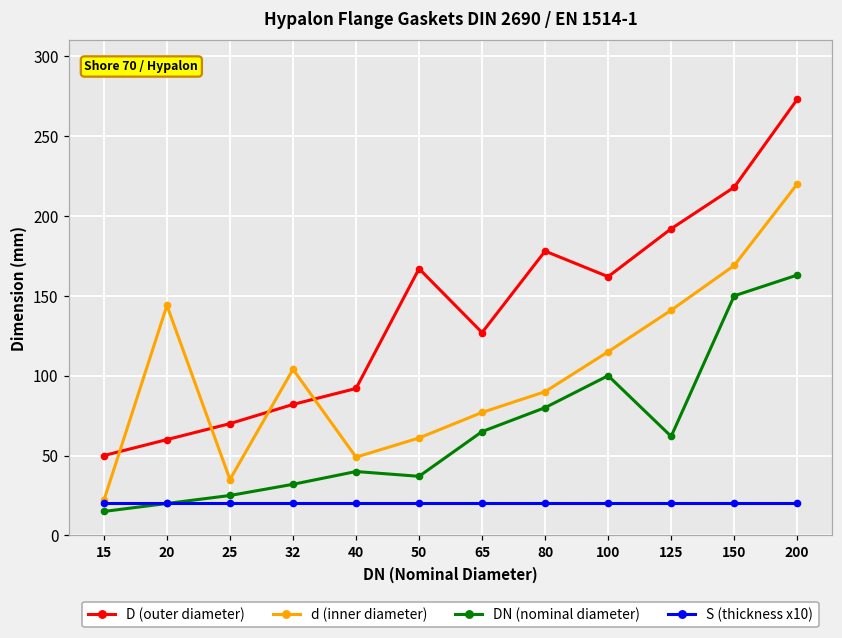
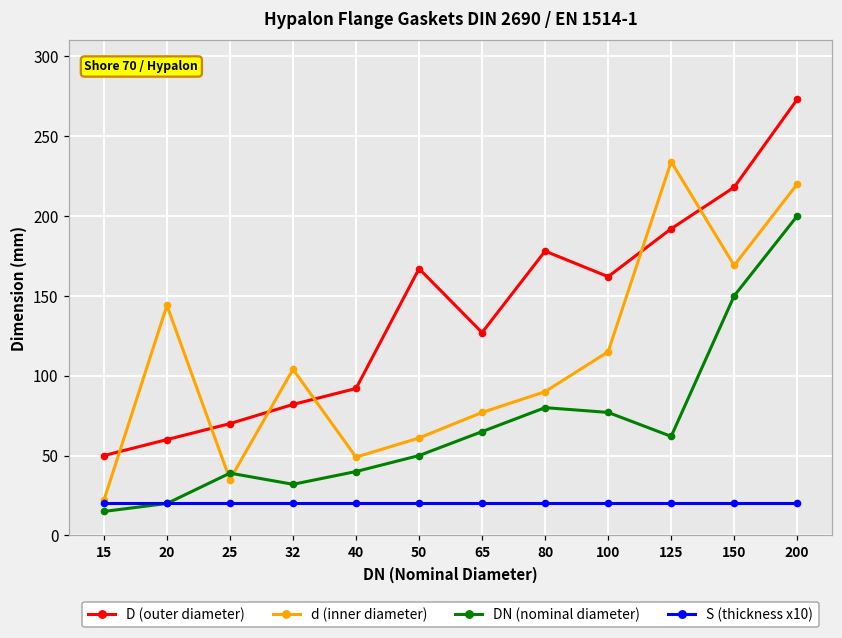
  {
    "D (outer diameter)": {
      "15": 50,
      "20": 60,
      "25": 70,
      "32": 82,
      "40": 92,
      "50": 167,
      "65": 127,
      "80": 178,
      "100": 162,
      "125": 192,
      "150": 218,
      "200": 273
    },
    "d (inner diameter)": {
      "15": 22,
      "20": 144,
      "25": 35,
      "32": 104,
      "40": 49,
      "50": 61,
      "65": 77,
      "80": 90,
      "100": 115,
-     "125": 141,
+     "125": 234,
      "150": 169,
      "200": 220
    },
    "DN (nominal diameter)": {
      "15": 15,
-     "25": 25,
+     "25": 39,
      "32": 32,
      "40": 40,
-     "50": 37,
+     "50": 50,
      "65": 65,
      "80": 80,
-     "100": 100,
+     "100": 77,
      "125": 62,
      "150": 150,
-     "200": 163
+     "200": 200
    },
    "S (thickness x10)": {
      "15": 20,
      "25": 20,
      "32": 20,
      "40": 20,
      "50": 20,
      "65": 20,
      "80": 20,
      "100": 20,
      "125": 20,
      "150": 20,
      "200": 20
    }
  }
